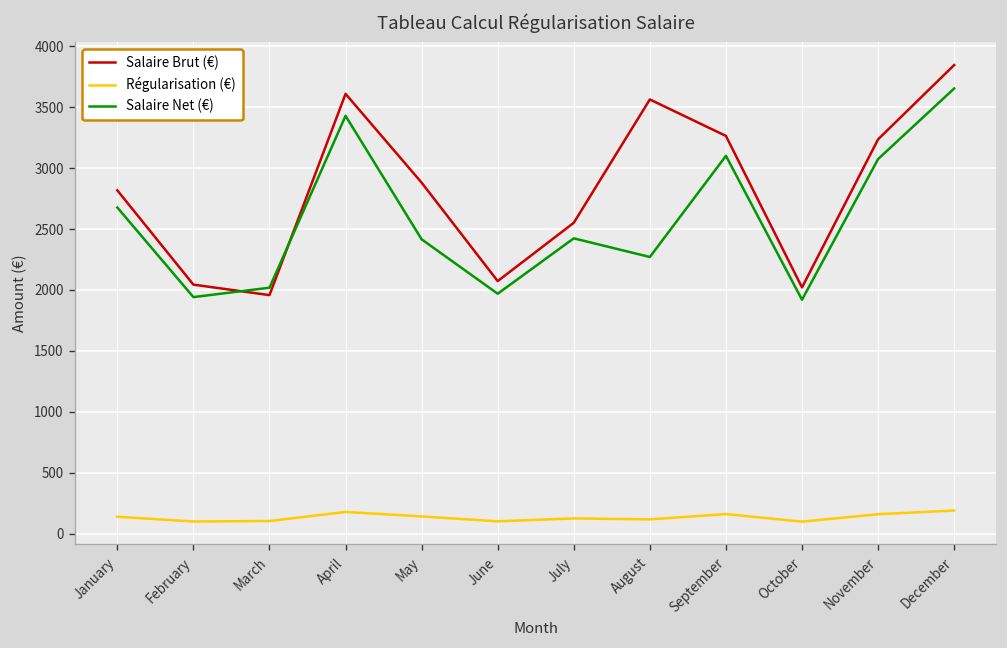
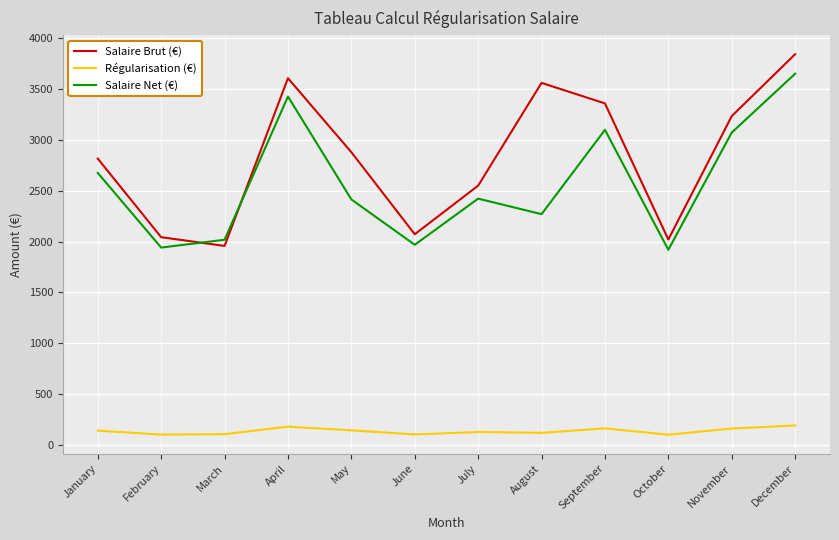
  {
    "Salaire Brut (€)": {
      "January": 2820,
      "February": 2040,
      "March": 1960,
      "April": 3610,
      "May": 2880,
      "June": 2070,
      "July": 2550,
      "August": 3560,
-     "September": 3260,
+     "September": 3360,
      "October": 2020,
      "November": 3240,
      "December": 3840
    },
    "Régularisation (€)": {
      "January": 140,
      "February": 100,
      "March": 110,
      "April": 180,
      "May": 140,
      "June": 100,
      "July": 130,
      "August": 120,
      "September": 160,
      "October": 100,
      "November": 160,
      "December": 190
    },
    "Salaire Net (€)": {
      "January": 2680,
      "February": 1940,
      "March": 2020,
      "April": 3430,
      "May": 2420,
      "June": 1970,
      "July": 2420,
      "August": 2270,
      "September": 3100,
      "October": 1920,
      "November": 3070,
      "December": 3650
    }
  }
